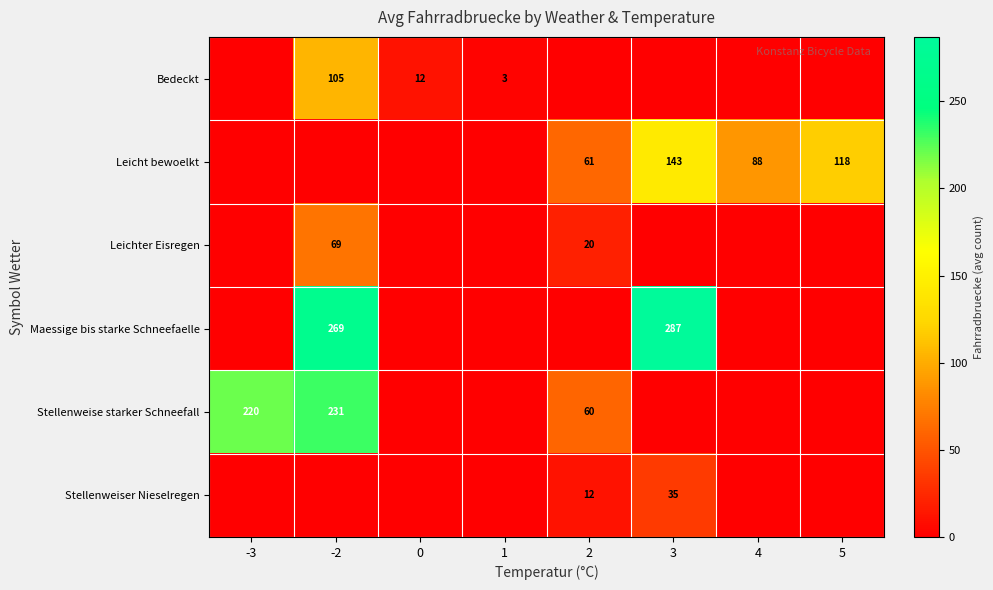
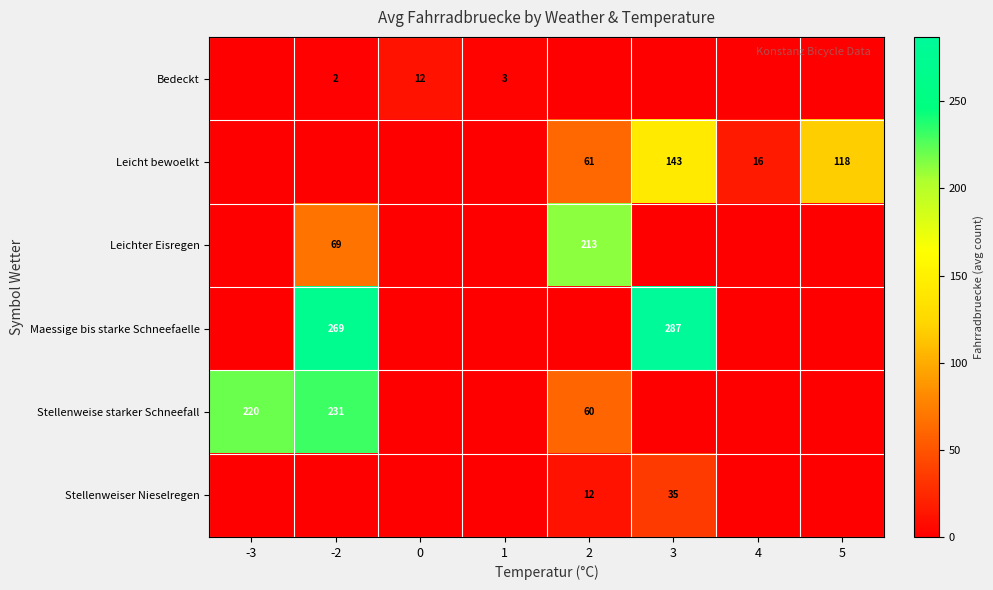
  {
    "Bedeckt": {
-     "-2": 105,
+     "-2": 2,
      "0": 12,
      "1": 3
    },
    "Leicht bewoelkt": {
      "2": 61,
      "3": 143,
-     "4": 88,
+     "4": 16,
      "5": 118
    },
    "Leichter Eisregen": {
      "-2": 69,
-     "2": 20
+     "2": 213
    },
    "Maessige bis starke Schneefaelle": {
      "-2": 269,
      "3": 287
    },
    "Stellenweise starker Schneefall": {
      "-3": 220,
      "-2": 231,
      "2": 60
    },
    "Stellenweiser Nieselregen": {
      "2": 12,
      "3": 35
    }
  }
